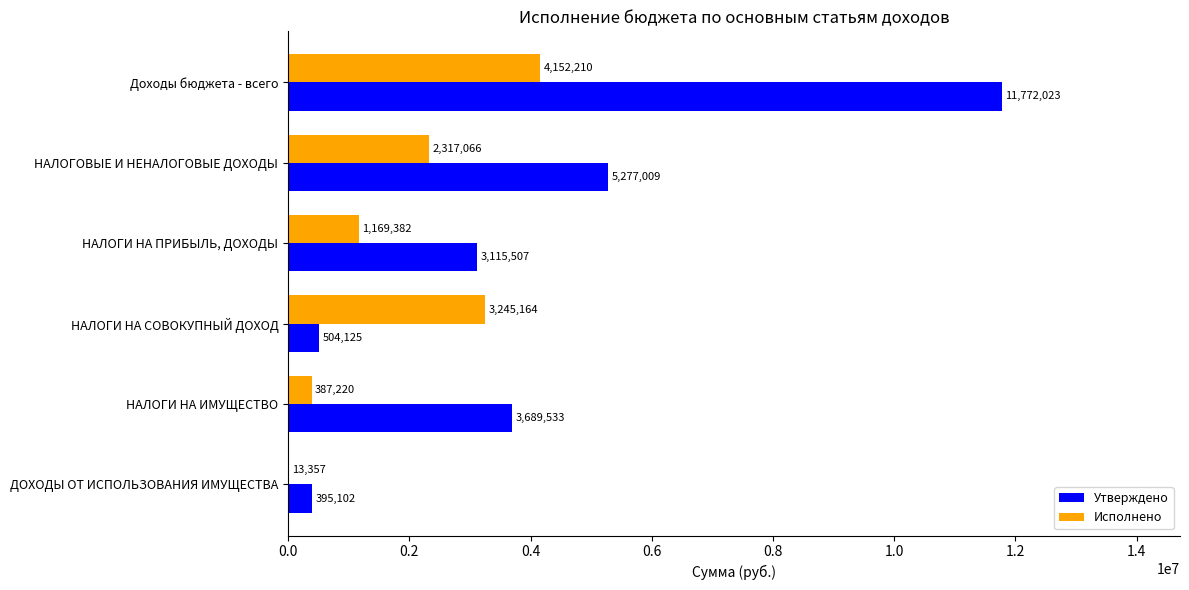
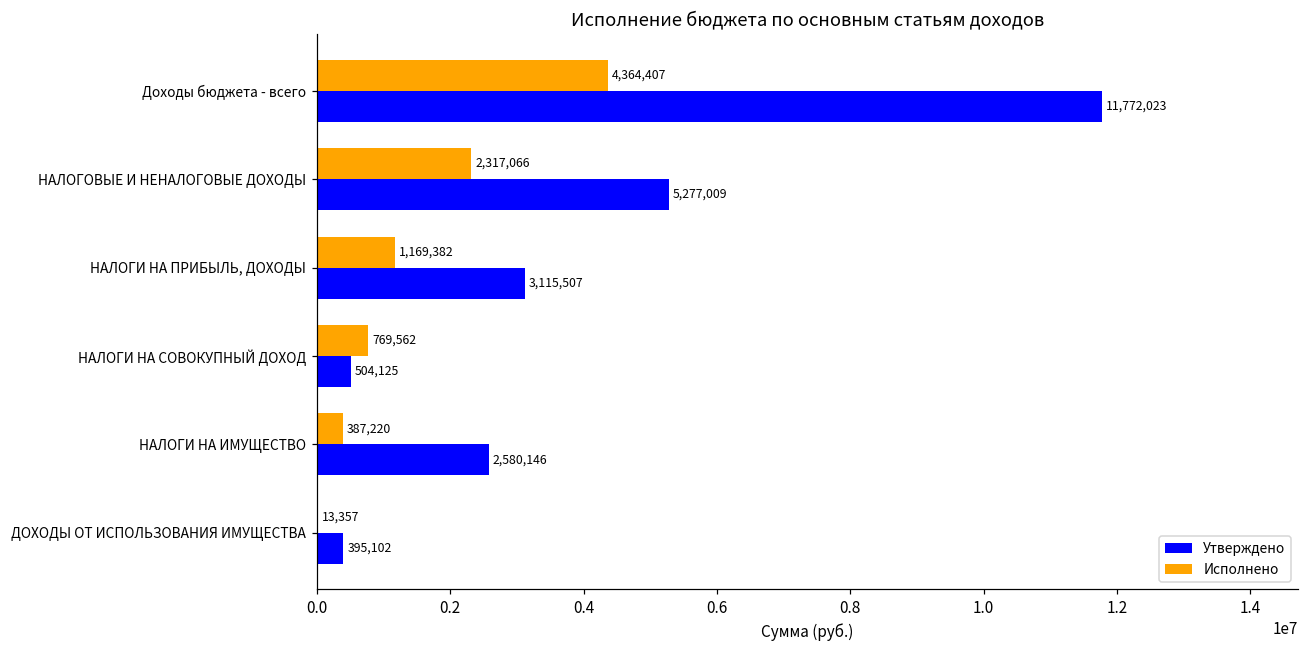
  {
    "Утверждено": {
      "Доходы бюджета - всего": "11,772,023",
      "НАЛОГОВЫЕ И НЕНАЛОГОВЫЕ ДОХОДЫ": "5,277,009",
      "НАЛОГИ НА ПРИБЫЛЬ, ДОХОДЫ": "3,115,507",
      "НАЛОГИ НА СОВОКУПНЫЙ ДОХОД": "504,125",
-     "НАЛОГИ НА ИМУЩЕСТВО": "3,689,533",
+     "НАЛОГИ НА ИМУЩЕСТВО": "2,580,146",
      "ДОХОДЫ ОТ ИСПОЛЬЗОВАНИЯ ИМУЩЕСТВА": "395,102"
    },
    "Исполнено": {
-     "Доходы бюджета - всего": "4,152,210",
+     "Доходы бюджета - всего": "4,364,407",
      "НАЛОГОВЫЕ И НЕНАЛОГОВЫЕ ДОХОДЫ": "2,317,066",
      "НАЛОГИ НА ПРИБЫЛЬ, ДОХОДЫ": "1,169,382",
-     "НАЛОГИ НА СОВОКУПНЫЙ ДОХОД": "3,245,164",
+     "НАЛОГИ НА СОВОКУПНЫЙ ДОХОД": "769,562",
      "НАЛОГИ НА ИМУЩЕСТВО": "387,220",
      "ДОХОДЫ ОТ ИСПОЛЬЗОВАНИЯ ИМУЩЕСТВА": "13,357"
    }
  }
